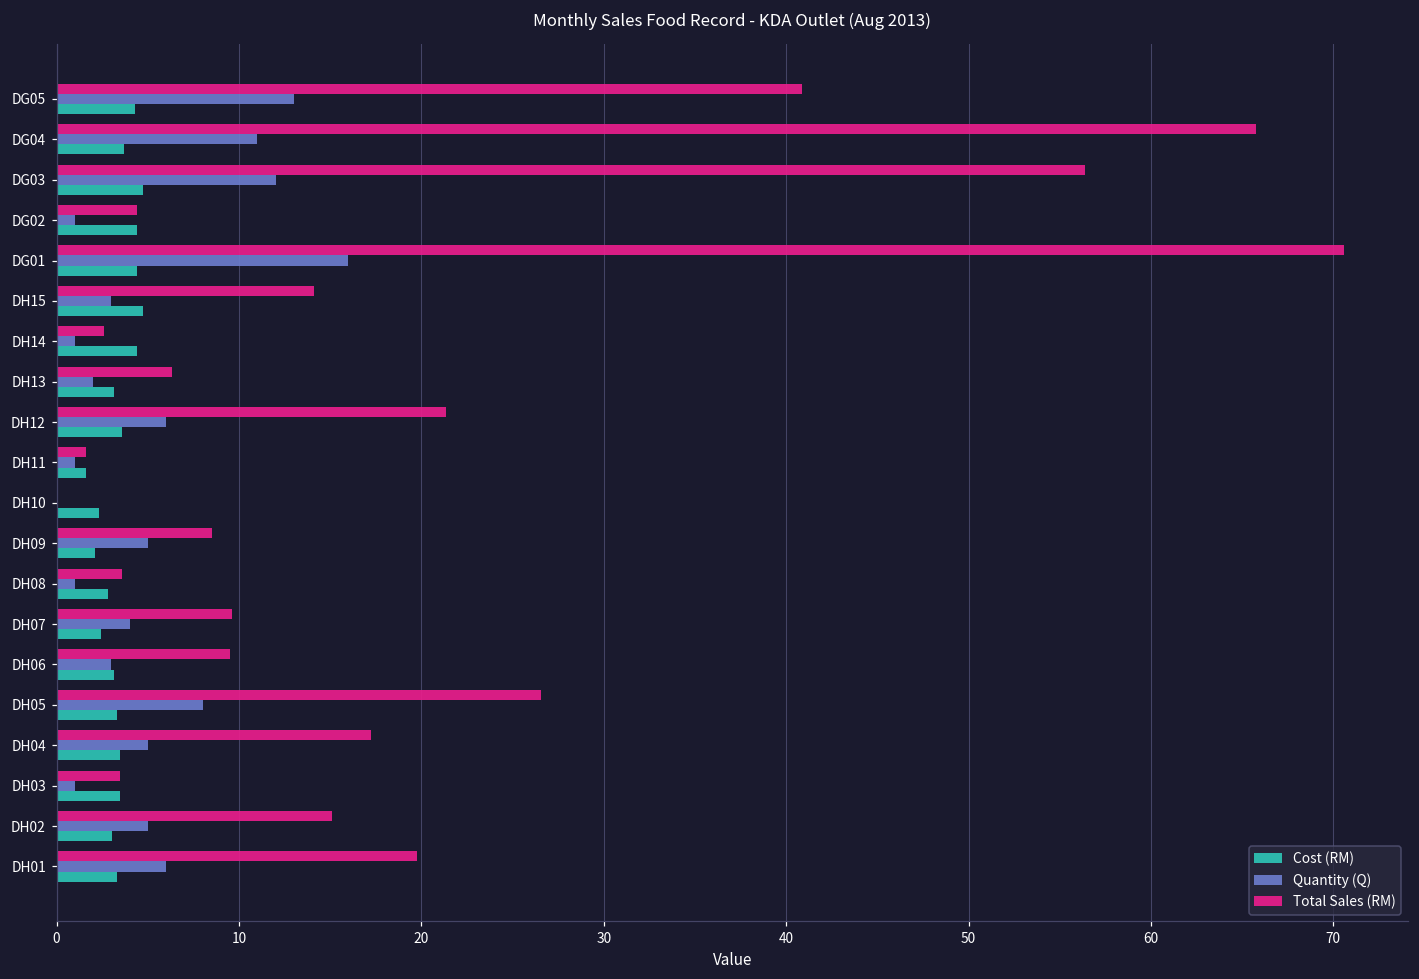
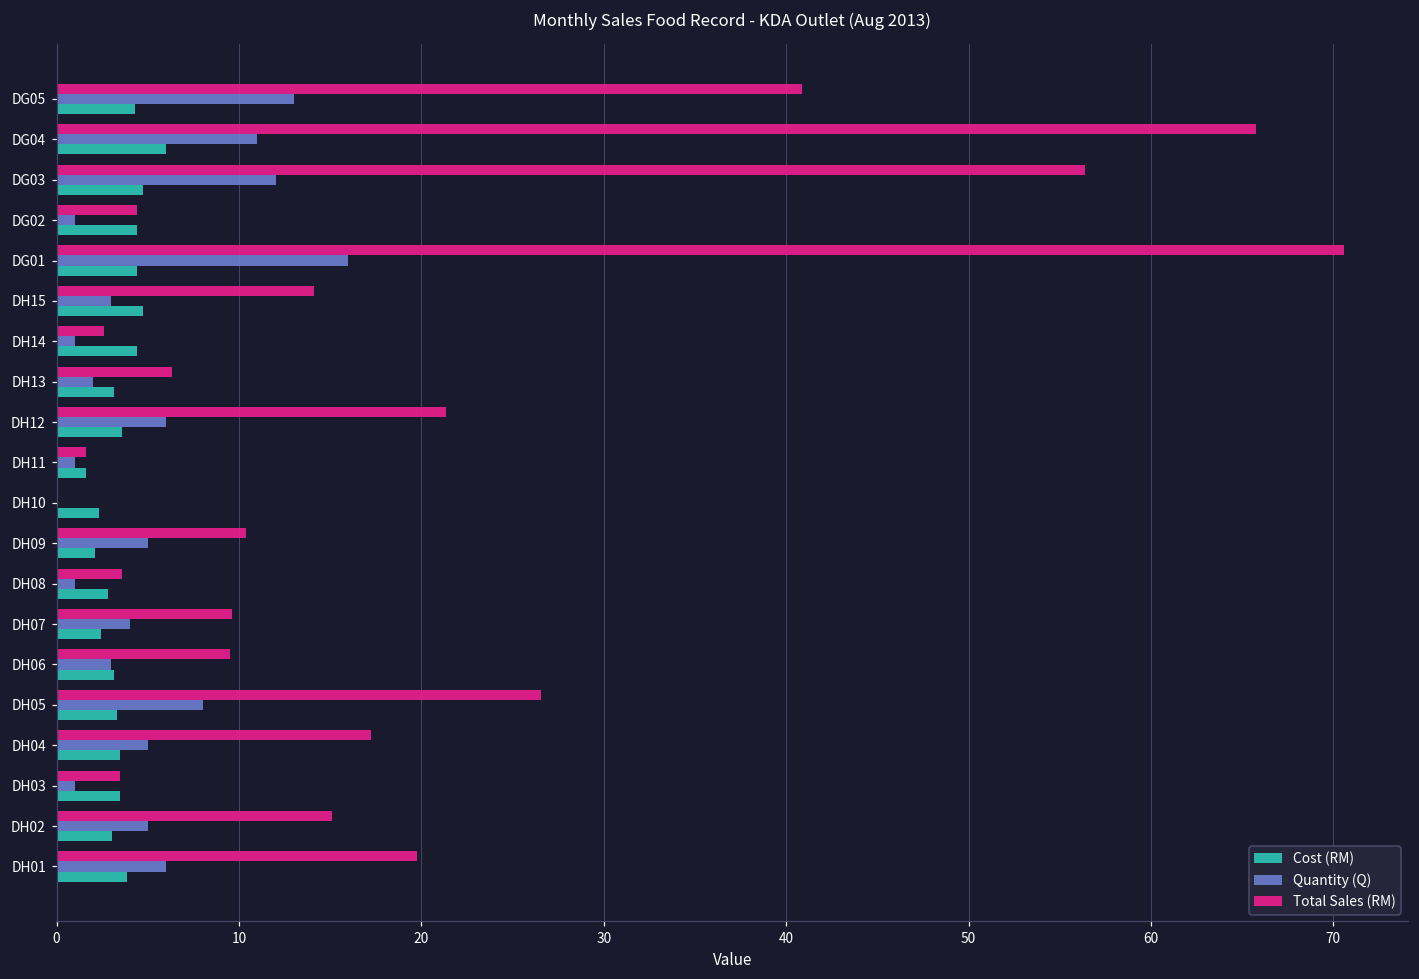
  {
    "Cost (RM)": {
      "DG05": 4.3,
-     "DG04": 3.7,
+     "DG04": 6.0,
      "DG03": 4.8,
      "DG02": 4.4,
      "DG01": 4.4,
      "DH15": 4.7,
      "DH14": 4.4,
      "DH13": 3.2,
      "DH12": 3.6,
      "DH11": 1.6,
      "DH10": 2.3,
      "DH09": 2.1,
      "DH08": 2.8,
      "DH07": 2.4,
      "DH06": 3.2,
      "DH05": 3.3,
      "DH04": 3.5,
      "DH03": 3.5,
      "DH02": 3.0,
-     "DH01": 3.3
+     "DH01": 3.9
    },
    "Quantity (Q)": {
      "DG05": 13.0,
      "DG04": 11.0,
      "DG03": 12.0,
      "DG02": 1.0,
      "DG01": 16.0,
      "DH15": 3.0,
      "DH14": 1.0,
      "DH13": 2.0,
      "DH12": 6.0,
      "DH11": 1.0,
      "DH10": 0.0,
      "DH09": 5.0,
      "DH08": 1.0,
      "DH07": 4.0,
      "DH06": 3.0,
      "DH05": 8.0,
      "DH04": 5.0,
      "DH03": 1.0,
      "DH02": 5.0,
      "DH01": 6.0
    },
    "Total Sales (RM)": {
      "DG05": 40.9,
      "DG04": 65.8,
      "DG03": 56.4,
      "DG02": 4.4,
      "DG01": 70.6,
      "DH15": 14.1,
      "DH14": 2.6,
      "DH13": 6.3,
      "DH12": 21.4,
      "DH11": 1.6,
      "DH10": 0.0,
-     "DH09": 8.5,
+     "DH09": 10.4,
      "DH08": 3.6,
      "DH07": 9.6,
      "DH06": 9.5,
      "DH05": 26.6,
      "DH04": 17.3,
      "DH03": 3.5,
      "DH02": 15.1,
      "DH01": 19.7
    }
  }
